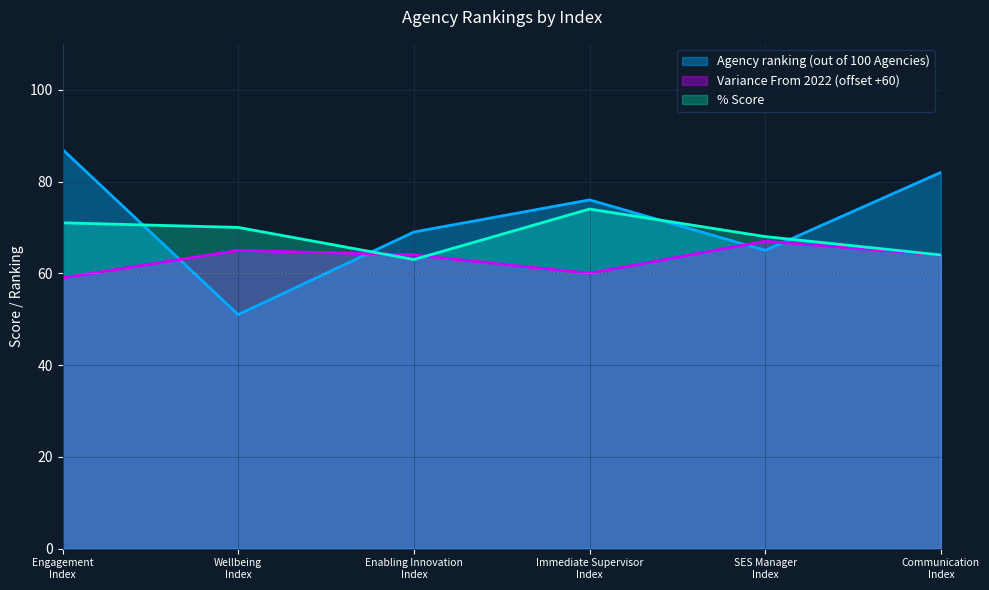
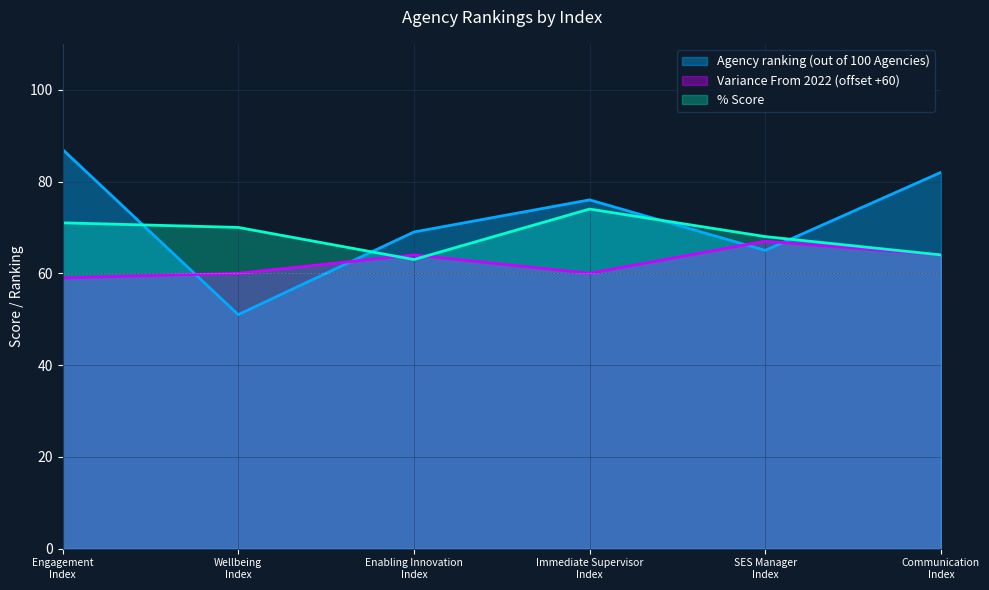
  {
    "Variance From 2022 (offset +60)": {
      "Engagement Index": 59,
-     "Wellbeing Index": 65,
+     "Wellbeing Index": 60,
      "Enabling Innovation Index": 64,
      "Immediate Supervisor Index": 60,
      "SES Manager Index": 67
    }
  }
